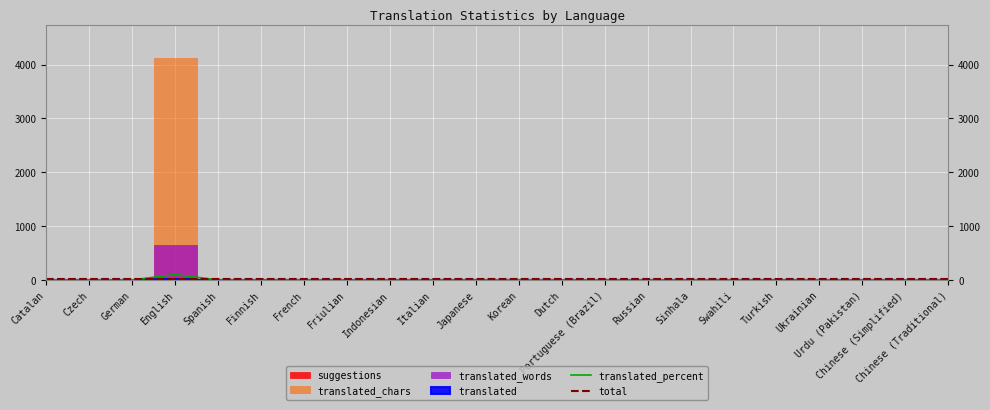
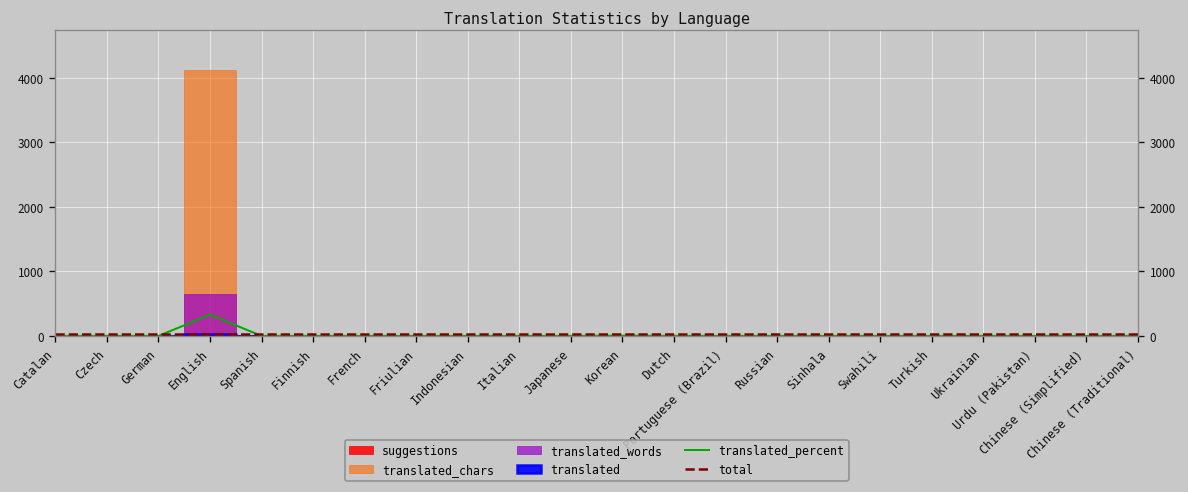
  {
    "translated_percent": {
-     "English": 100
+     "English": 300
    },
    "total": {
      "English": 0
    }
  }
